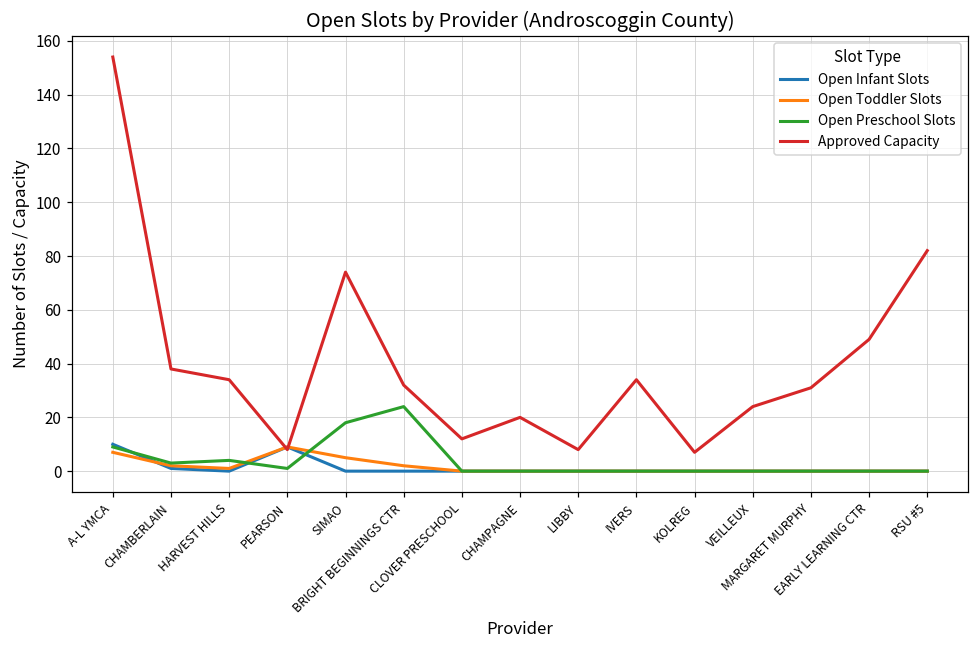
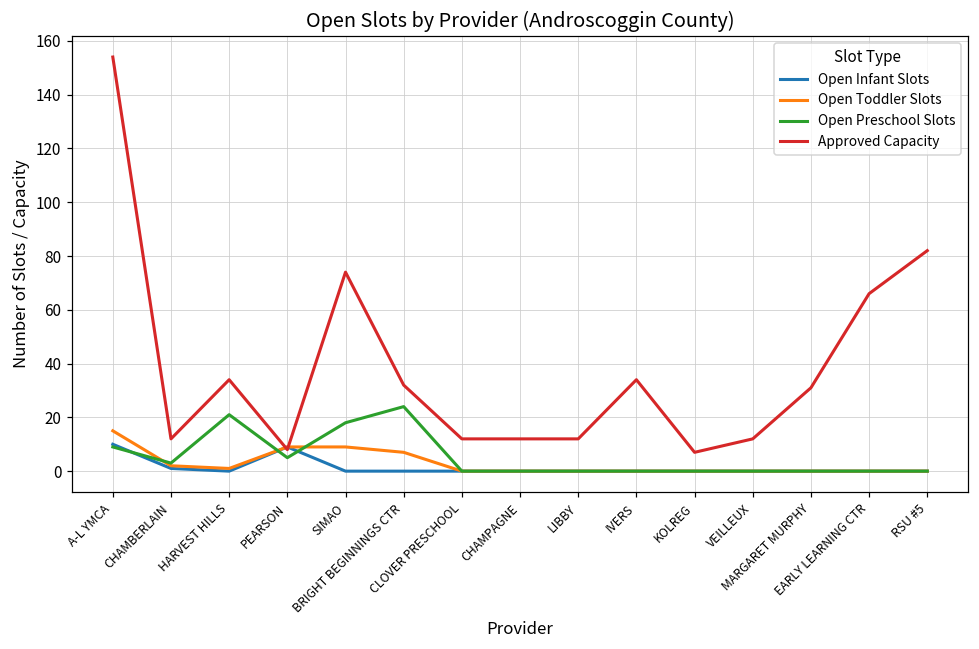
  {
    "Open Infant Slots": {
      "SIMAO": 0,
      "BRIGHT BEGINNINGS CTR": 0
    },
    "Open Toddler Slots": {
-     "A-L YMCA": 7,
-     "SIMAO": 5,
-     "BRIGHT BEGINNINGS CTR": 2
+     "A-L YMCA": 15,
+     "SIMAO": 9,
+     "BRIGHT BEGINNINGS CTR": 7
    },
    "Open Preschool Slots": {
-     "HARVEST HILLS": 4,
-     "PEARSON": 1,
+     "HARVEST HILLS": 21,
+     "PEARSON": 5,
      "SIMAO": 18,
      "BRIGHT BEGINNINGS CTR": 24
    },
    "Approved Capacity": {
      "A-L YMCA": 154,
-     "CHAMBERLAIN": 38,
+     "CHAMBERLAIN": 12,
      "HARVEST HILLS": 34,
      "SIMAO": 74,
      "BRIGHT BEGINNINGS CTR": 32,
      "CLOVER PRESCHOOL": 12,
-     "CHAMPAGNE": 20,
-     "LIBBY": 8,
+     "CHAMPAGNE": 12,
+     "LIBBY": 12,
      "IVERS": 34,
      "KOLREG": 7,
-     "VEILLEUX": 24,
+     "VEILLEUX": 12,
      "MARGARET MURPHY": 31,
-     "EARLY LEARNING CTR": 49,
+     "EARLY LEARNING CTR": 66,
      "RSU #5": 82
    }
  }
